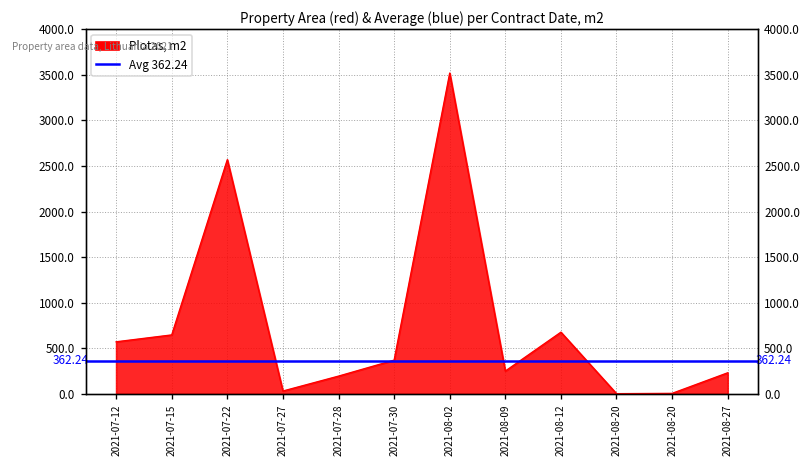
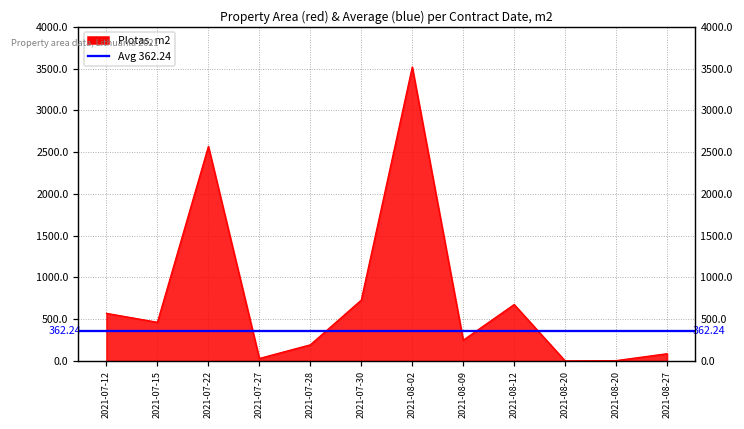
  {
    "2021-07-12": 600,
-   "2021-07-15": 600,
+   "2021-07-15": 500,
    "2021-07-22": 2600,
    "2021-07-27": 0,
    "2021-07-28": 200,
-   "2021-07-30": 400,
+   "2021-07-30": 700,
    "2021-08-02": 3500,
    "2021-08-09": 300,
    "2021-08-12": 700,
-   "2021-08-27": 200
+   "2021-08-27": 100
  }
